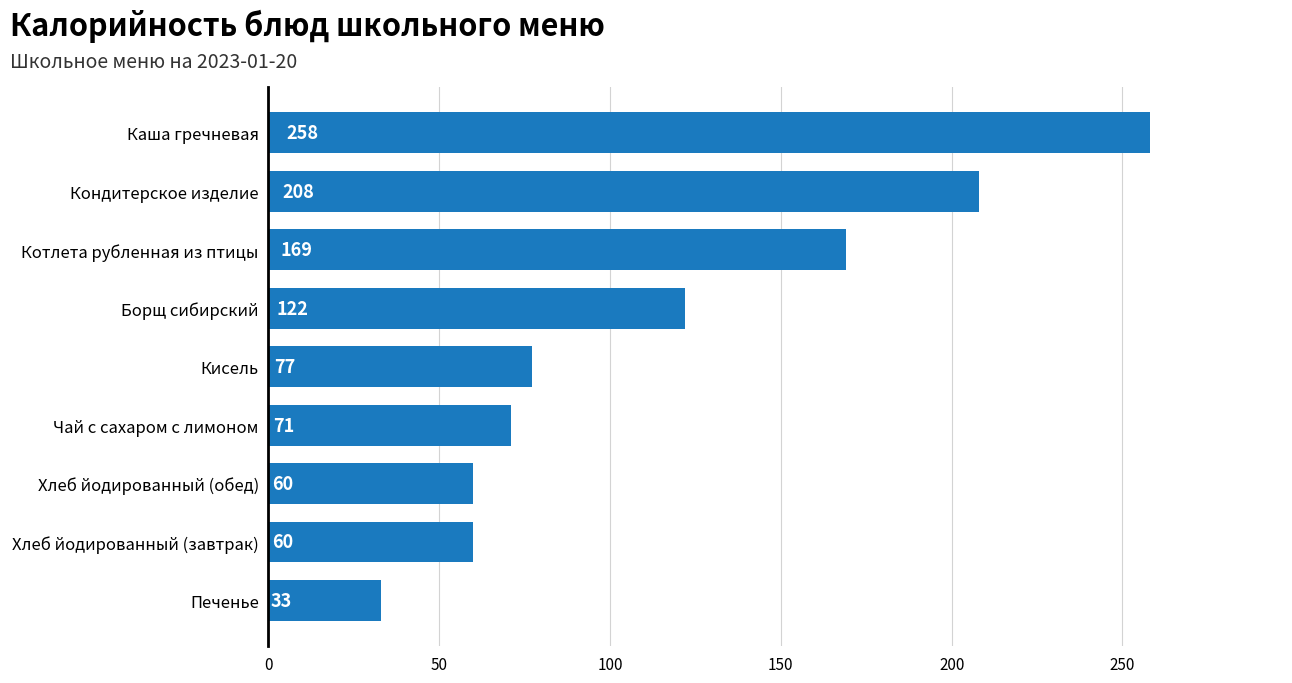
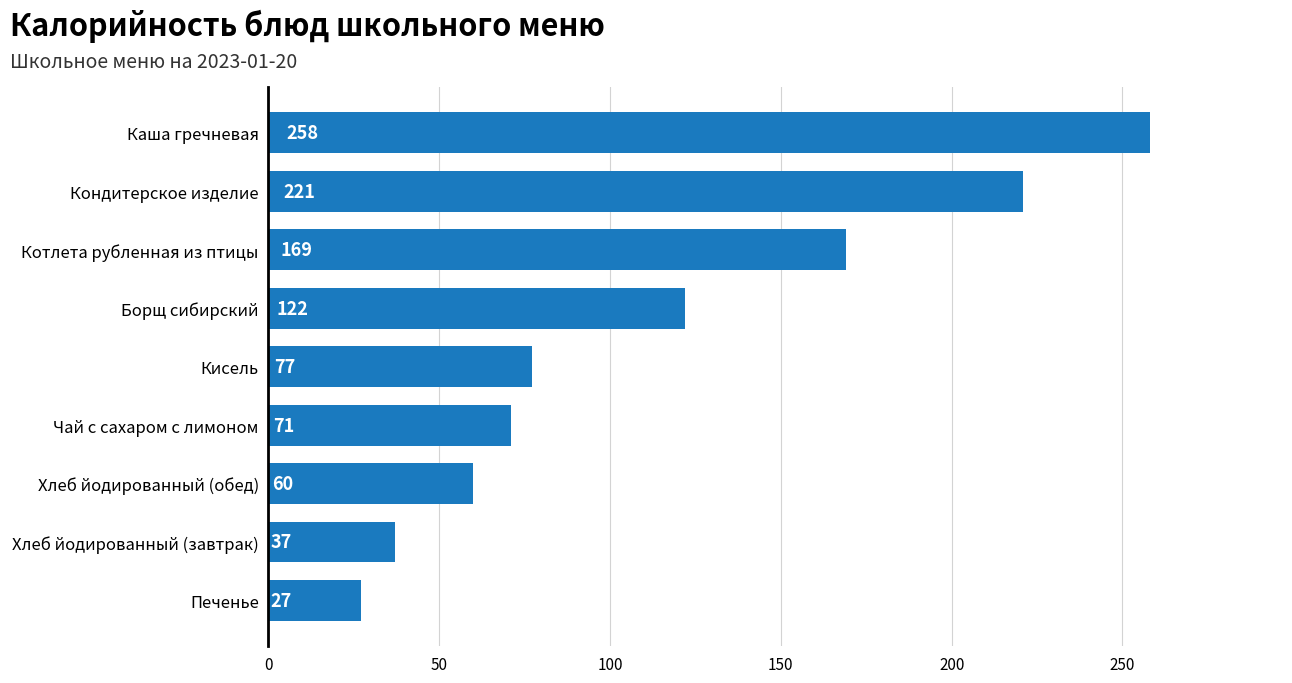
  {
    "Каша гречневая": 258,
-   "Кондитерское изделие": 208,
+   "Кондитерское изделие": 221,
    "Котлета рубленная из птицы": 169,
    "Борщ сибирский": 122,
    "Кисель": 77,
    "Чай с сахаром с лимоном": 71,
    "Хлеб йодированный (обед)": 60,
-   "Хлеб йодированный (завтрак)": 60,
-   "Печенье": 33
+   "Хлеб йодированный (завтрак)": 37,
+   "Печенье": 27
  }
